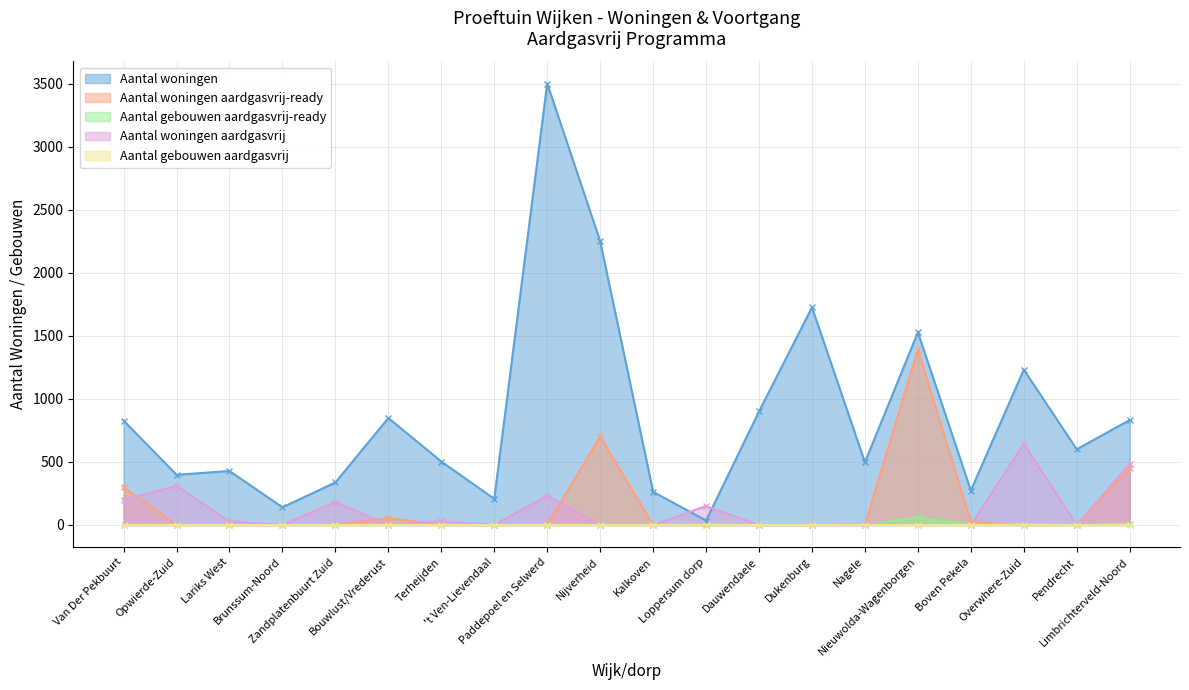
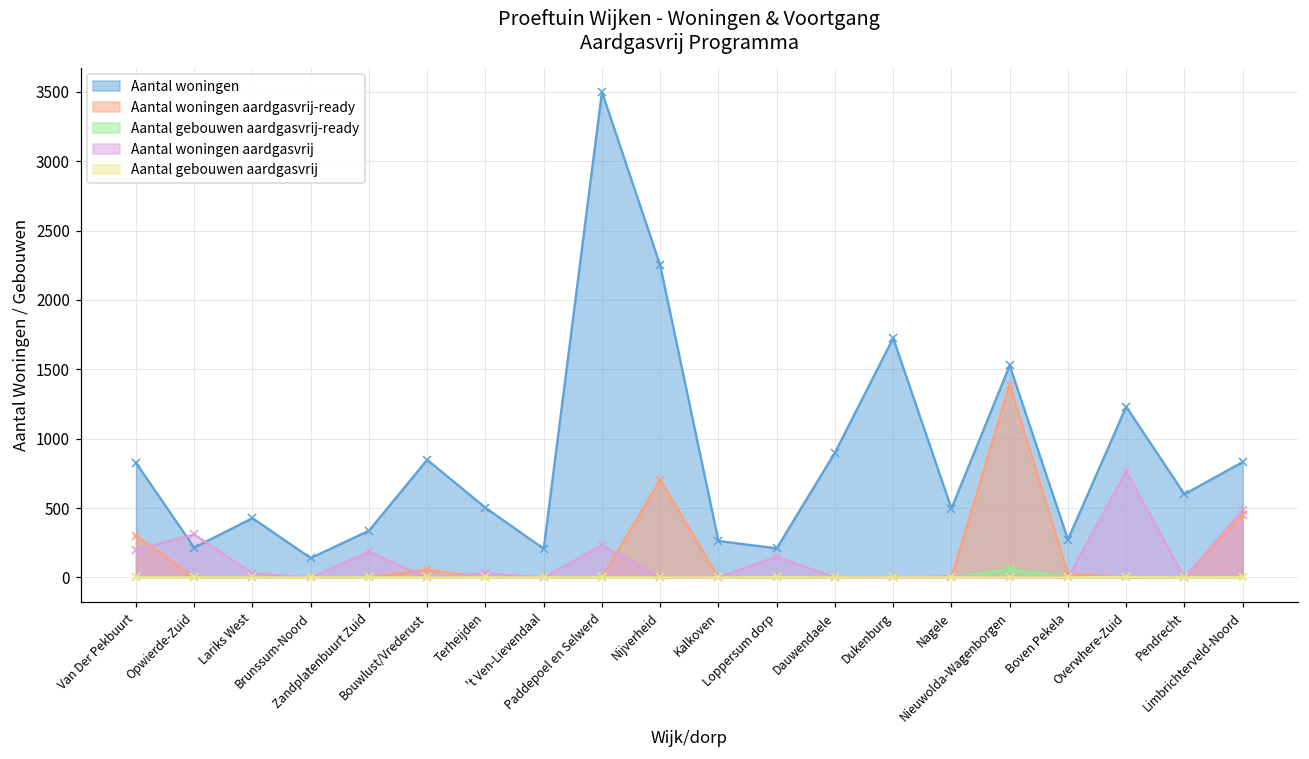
  {
    "Aantal woningen": {
      "Van Der Pekbuurt": 830,
-     "Opwierde-Zuid": 400,
+     "Opwierde-Zuid": 220,
      "Lariks West": 430,
      "Brunssum-Noord": 140,
      "Zandplatenbuurt Zuid": 340,
      "Bouwlust/Vrederust": 850,
      "Terheijden": 500,
      "'t Ven-Lievendaal": 210,
      "Paddepoel en Selwerd": 3500,
      "Nijverheid": 2250,
      "Kalkoven": 260,
-     "Loppersum dorp": 40,
+     "Loppersum dorp": 210,
      "Dauwendaele": 900,
      "Dukenburg": 1730,
      "Nagele": 500,
      "Nieuwolda-Wagenborgen": 1530,
      "Boven Pekela": 270,
      "Overwhere-Zuid": 1230,
      "Pendrecht": 600,
      "Limbrichterveld-Noord": 830
    },
    "Aantal gebouwen aardgasvrij-ready": {
      "Nieuwolda-Wagenborgen": 60
    },
    "Aantal woningen aardgasvrij": {
      "Van Der Pekbuurt": 200,
      "Opwierde-Zuid": 310,
      "Lariks West": 30,
      "Zandplatenbuurt Zuid": 180,
      "Terheijden": 30,
      "Paddepoel en Selwerd": 230,
      "Loppersum dorp": 150,
-     "Overwhere-Zuid": 650,
+     "Overwhere-Zuid": 760,
      "Limbrichterveld-Noord": 490
    }
  }
